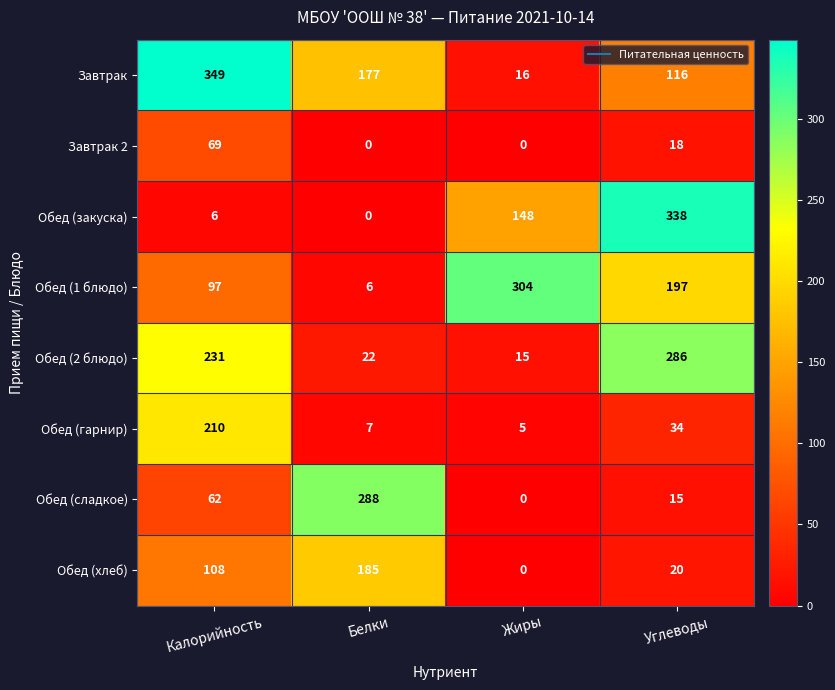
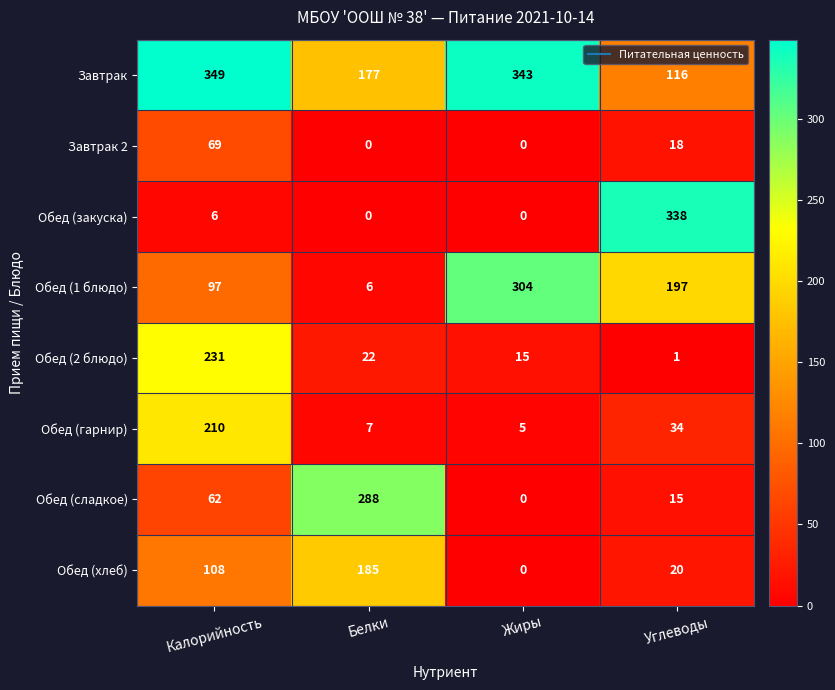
  {
    "Завтрак": {
      "Калорийность": 349,
      "Белки": 177,
-     "Жиры": 16,
+     "Жиры": 343,
      "Углеводы": 116
    },
    "Завтрак 2": {
      "Калорийность": 69,
      "Белки": 0,
      "Жиры": 0,
      "Углеводы": 18
    },
    "Обед (закуска)": {
      "Калорийность": 6,
      "Белки": 0,
-     "Жиры": 148,
+     "Жиры": 0,
      "Углеводы": 338
    },
    "Обед (1 блюдо)": {
      "Калорийность": 97,
      "Белки": 6,
      "Жиры": 304,
      "Углеводы": 197
    },
    "Обед (2 блюдо)": {
      "Калорийность": 231,
      "Белки": 22,
      "Жиры": 15,
-     "Углеводы": 286
+     "Углеводы": 1
    },
    "Обед (гарнир)": {
      "Калорийность": 210,
      "Белки": 7,
      "Жиры": 5,
      "Углеводы": 34
    },
    "Обед (сладкое)": {
      "Калорийность": 62,
      "Белки": 288,
      "Жиры": 0,
      "Углеводы": 15
    },
    "Обед (хлеб)": {
      "Калорийность": 108,
      "Белки": 185,
      "Жиры": 0,
      "Углеводы": 20
    }
  }
